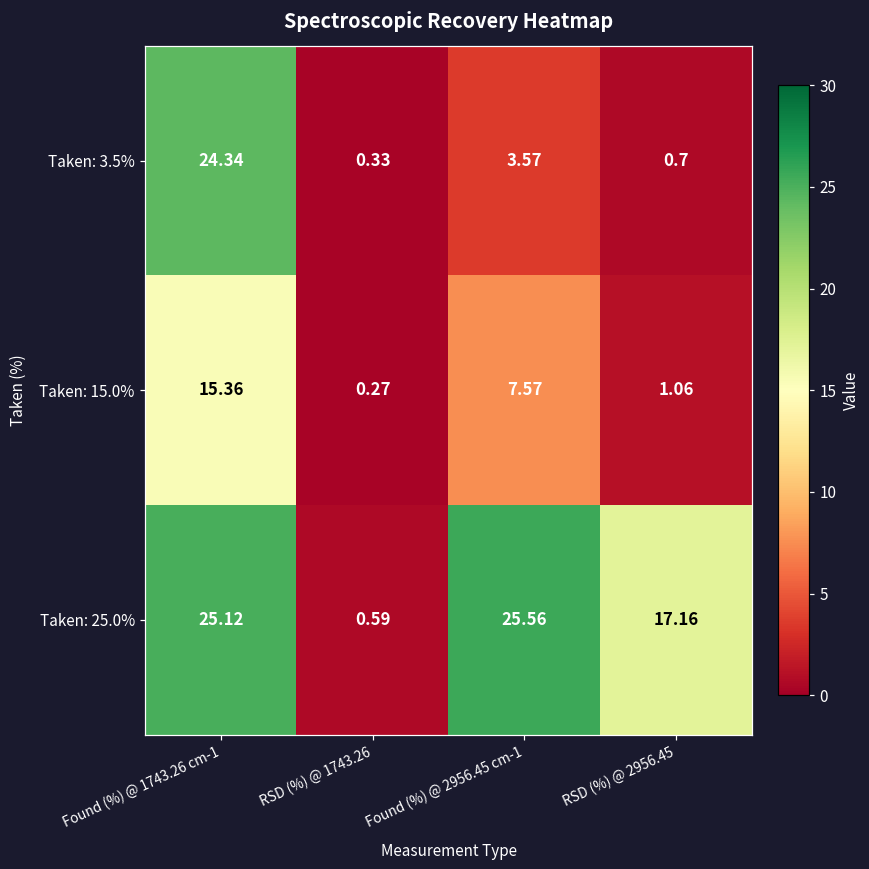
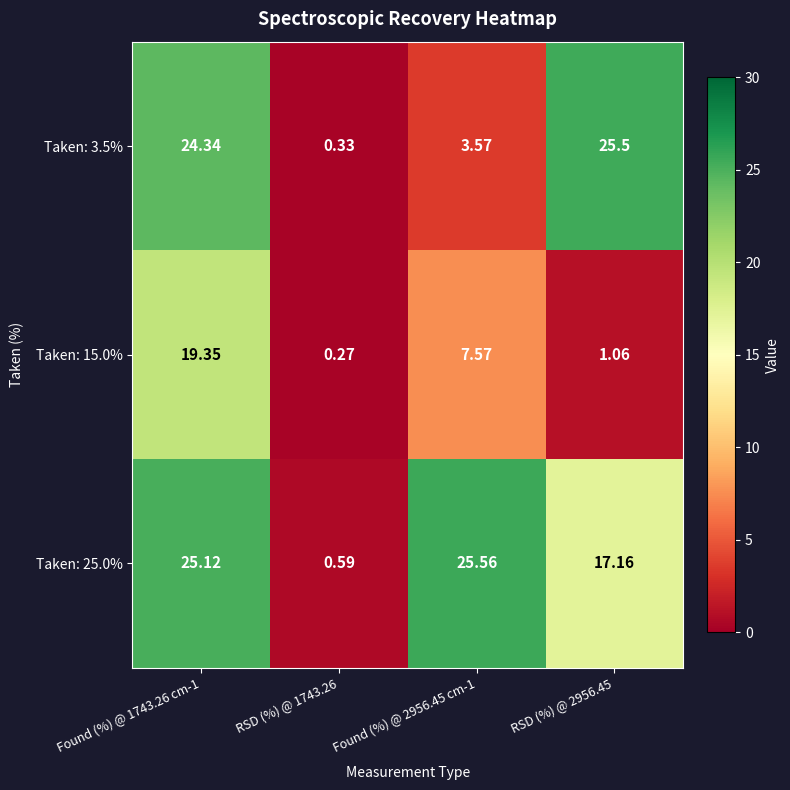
  {
    "Taken: 3.5%": {
      "Found (%) @ 1743.26 cm-1": 24.34,
      "RSD (%) @ 1743.26": 0.33,
      "Found (%) @ 2956.45 cm-1": 3.57,
-     "RSD (%) @ 2956.45": 0.7
+     "RSD (%) @ 2956.45": 25.5
    },
    "Taken: 15.0%": {
-     "Found (%) @ 1743.26 cm-1": 15.36,
+     "Found (%) @ 1743.26 cm-1": 19.35,
      "RSD (%) @ 1743.26": 0.27,
      "Found (%) @ 2956.45 cm-1": 7.57,
      "RSD (%) @ 2956.45": 1.06
    },
    "Taken: 25.0%": {
      "Found (%) @ 1743.26 cm-1": 25.12,
      "RSD (%) @ 1743.26": 0.59,
      "Found (%) @ 2956.45 cm-1": 25.56,
      "RSD (%) @ 2956.45": 17.16
    }
  }
